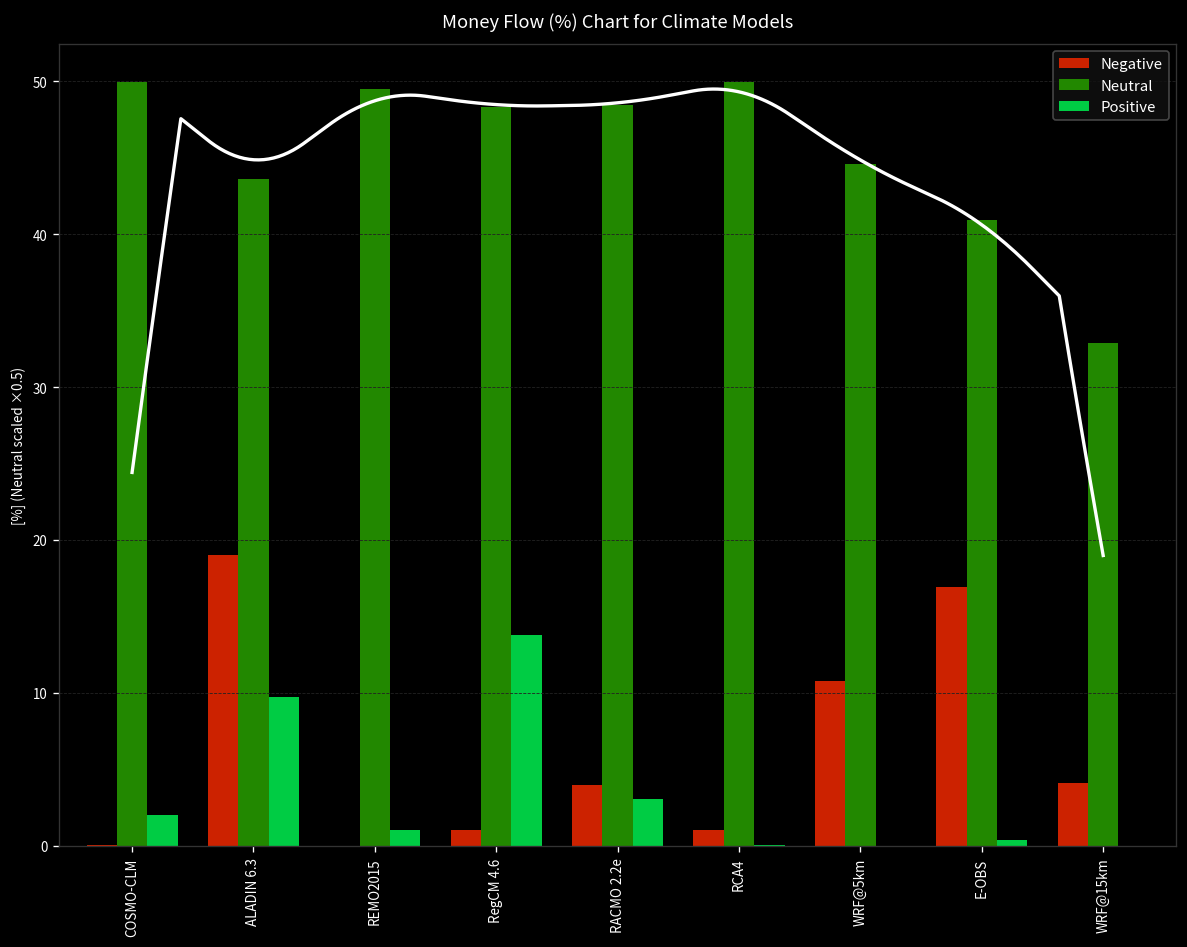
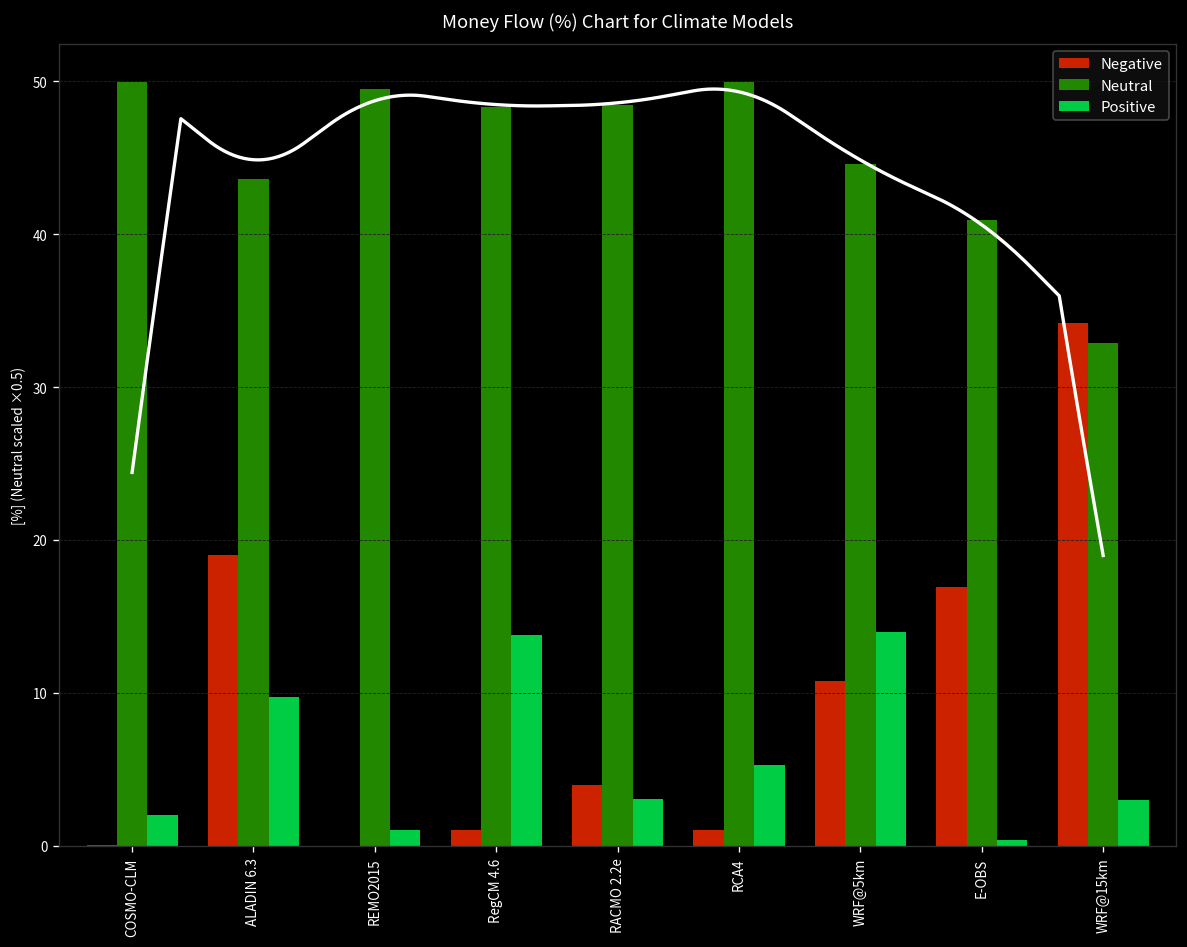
  {
    "Negative": {
      "ALADIN 6.3": 19.0,
      "REMO2015": 0.0,
      "RegCM 4.6": 1.0,
      "RACMO 2.2e": 4.0,
      "RCA4": 1.0,
      "WRF@5km": 10.8,
      "E-OBS": 16.9,
-     "WRF@15km": 4.1
+     "WRF@15km": 34.2
    },
    "Neutral": {
      "COSMO-CLM": 50.0,
      "ALADIN 6.3": 43.7,
      "REMO2015": 49.5,
      "RegCM 4.6": 48.4,
      "RACMO 2.2e": 48.5,
      "RCA4": 50.0,
      "WRF@5km": 44.6,
      "E-OBS": 41.0,
      "WRF@15km": 32.9
    },
    "Positive": {
      "COSMO-CLM": 2.0,
      "ALADIN 6.3": 9.7,
      "REMO2015": 1.0,
      "RegCM 4.6": 13.8,
      "RACMO 2.2e": 3.0,
-     "RCA4": 0.1,
-     "WRF@5km": 0,
+     "RCA4": 5.3,
+     "WRF@5km": 14,
      "E-OBS": 0.4,
-     "WRF@15km": 0
+     "WRF@15km": 3
    }
  }
